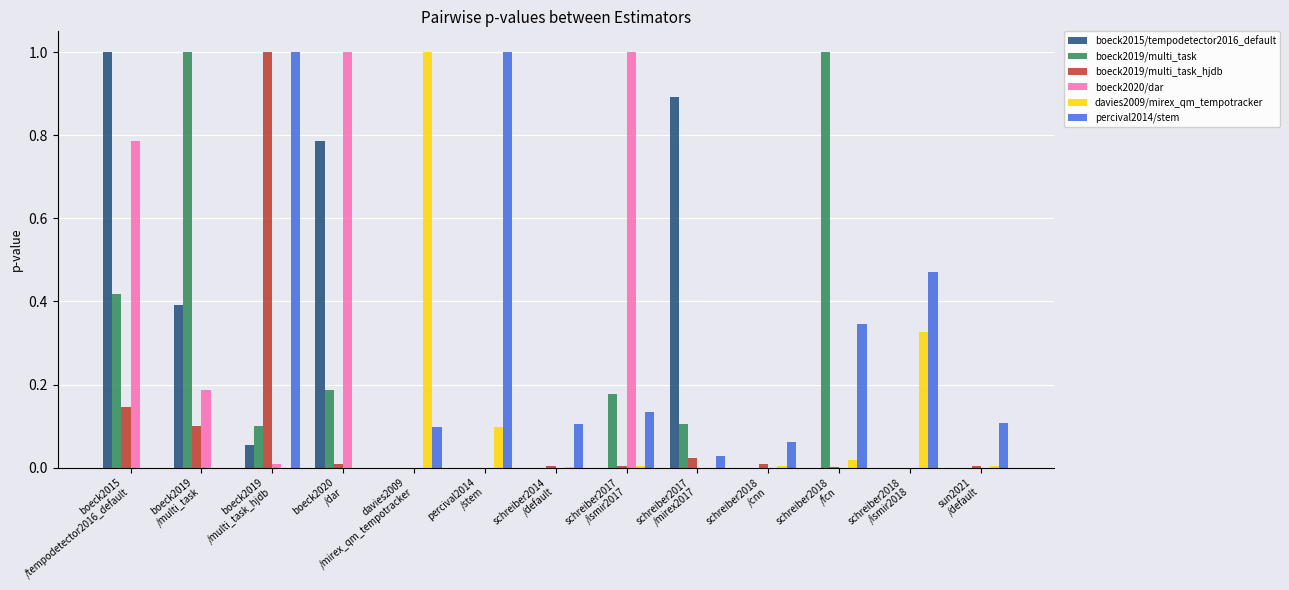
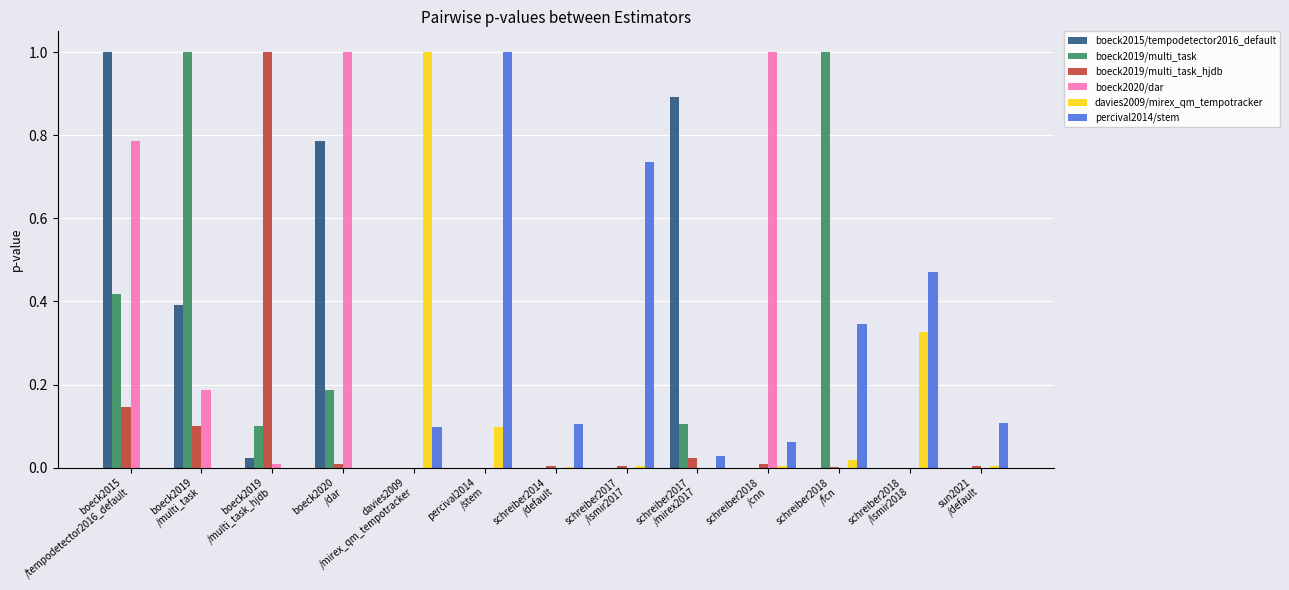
  {
    "boeck2015/tempodetector2016_default": {
      "boeck2015 /tempodetector2016_default": 1.00,
      "boeck2019 /multi_task": 0.39,
-     "boeck2019 /multi_task_hjdb": 0.05,
+     "boeck2019 /multi_task_hjdb": 0.02,
      "boeck2020 /dar": 0.79,
      "schreiber2017 /mirex2017": 0.89
    },
    "boeck2019/multi_task": {
      "boeck2015 /tempodetector2016_default": 0.42,
      "boeck2019 /multi_task": 1.00,
      "boeck2019 /multi_task_hjdb": 0.10,
      "boeck2020 /dar": 0.19,
-     "schreiber2017 /ismir2017": 0.18,
+     "schreiber2017 /ismir2017": 0.00,
      "schreiber2017 /mirex2017": 0.11,
      "schreiber2018 /fcn": 1.00
    },
    "boeck2019/multi_task_hjdb": {
      "boeck2015 /tempodetector2016_default": 0.15,
      "boeck2019 /multi_task": 0.10,
      "boeck2019 /multi_task_hjdb": 1.00,
      "boeck2020 /dar": 0.01,
      "schreiber2017 /mirex2017": 0.02,
      "schreiber2018 /cnn": 0.01
    },
    "boeck2020/dar": {
      "boeck2015 /tempodetector2016_default": 0.79,
      "boeck2019 /multi_task": 0.19,
      "boeck2019 /multi_task_hjdb": 0.01,
      "boeck2020 /dar": 1,
-     "schreiber2017 /ismir2017": 1,
-     "schreiber2018 /cnn": 0
+     "schreiber2017 /ismir2017": 0,
+     "schreiber2018 /cnn": 1
    },
    "davies2009/mirex_qm_tempotracker": {
      "davies2009 /mirex_qm_tempotracker": 1.00,
      "percival2014 /stem": 0.10,
      "schreiber2018 /fcn": 0.02,
      "schreiber2018 /ismir2018": 0.33
    },
    "percival2014/stem": {
-     "boeck2019 /multi_task_hjdb": 1,
+     "boeck2019 /multi_task_hjdb": 0,
      "davies2009 /mirex_qm_tempotracker": 0.10,
      "percival2014 /stem": 1.00,
      "schreiber2014 /default": 0.11,
-     "schreiber2017 /ismir2017": 0.14,
+     "schreiber2017 /ismir2017": 0.74,
      "schreiber2017 /mirex2017": 0.03,
      "schreiber2018 /cnn": 0.06,
      "schreiber2018 /fcn": 0.35,
      "schreiber2018 /ismir2018": 0.47,
      "sun2021 /default": 0.11
    }
  }
